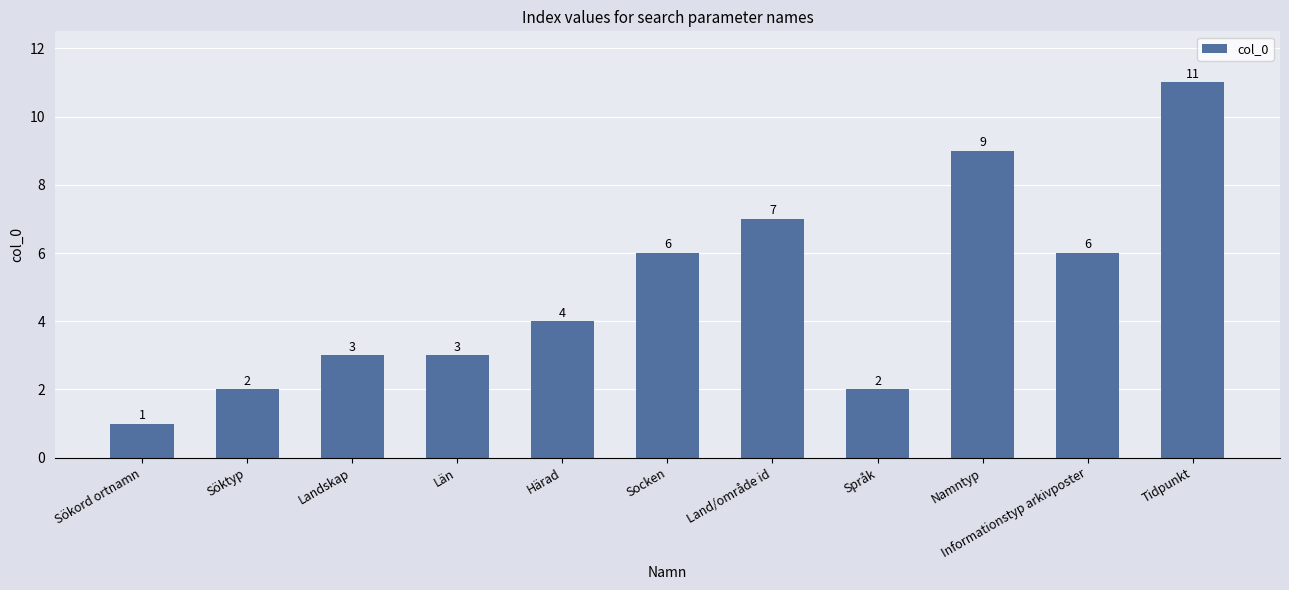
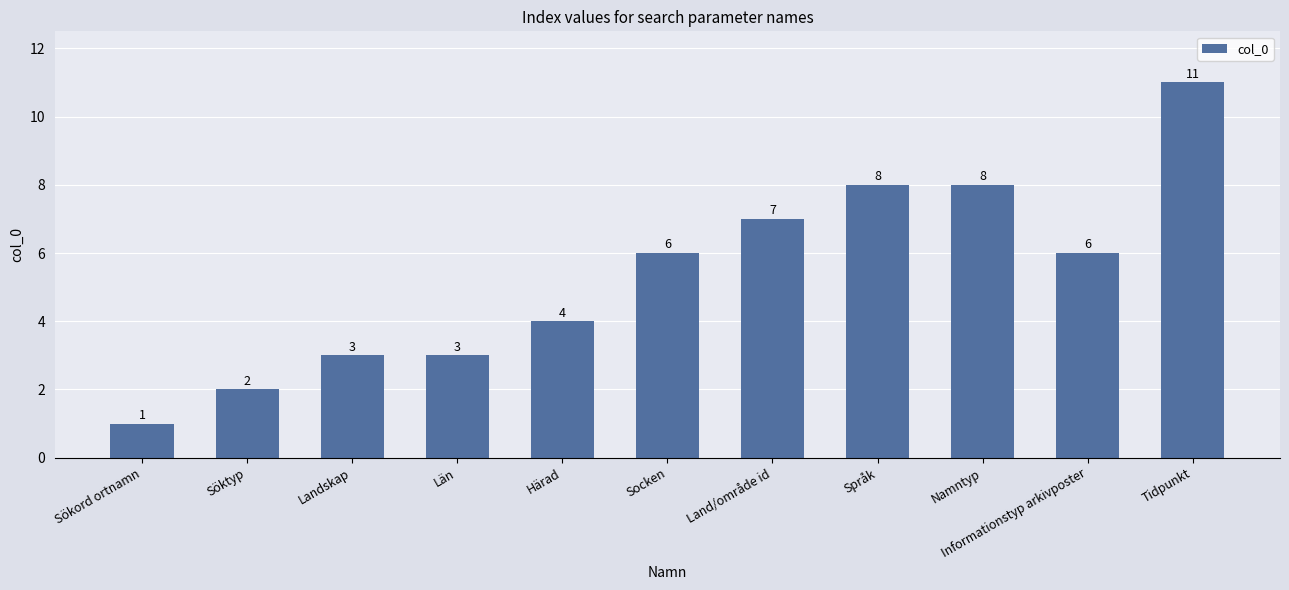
  {
    "Sökord ortnamn": 1,
    "Söktyp": 2,
    "Landskap": 3,
    "Län": 3,
    "Härad": 4,
    "Socken": 6,
    "Land/område id": 7,
-   "Språk": 2,
-   "Namntyp": 9,
+   "Språk": 8,
+   "Namntyp": 8,
    "Informationstyp arkivposter": 6,
    "Tidpunkt": 11
  }
